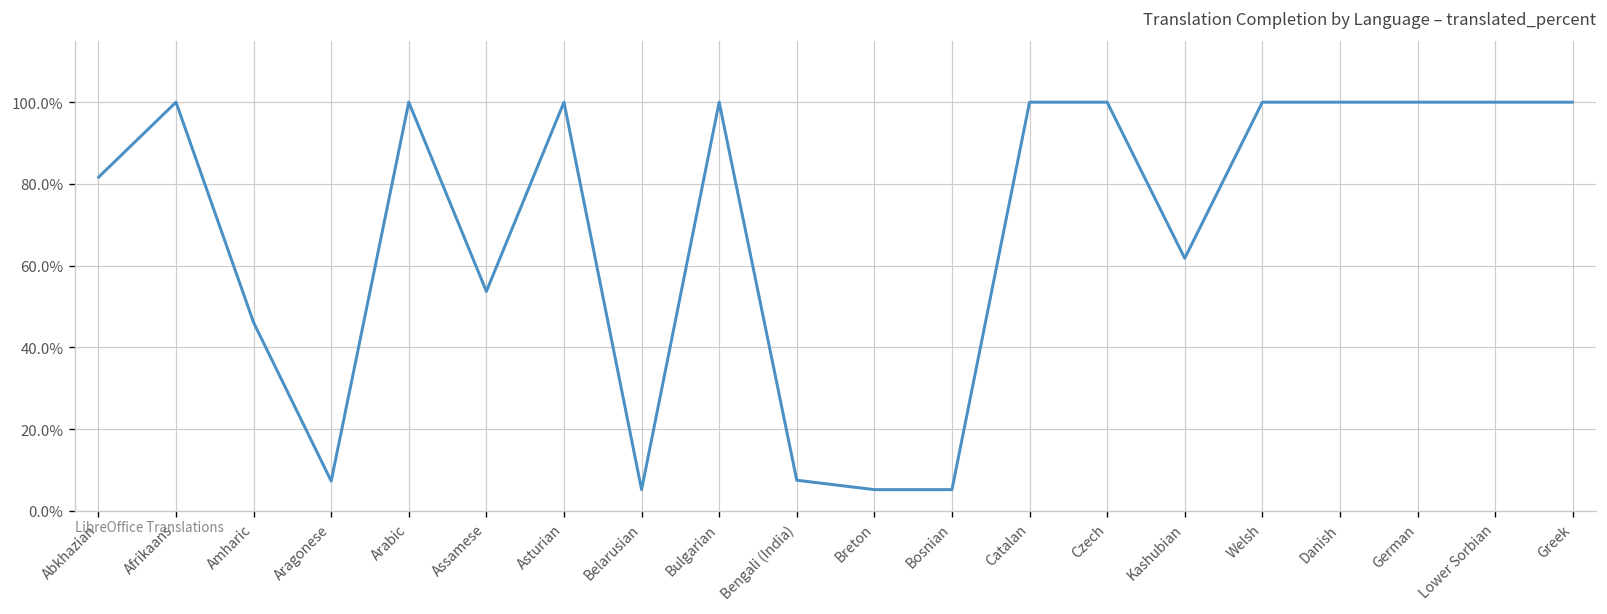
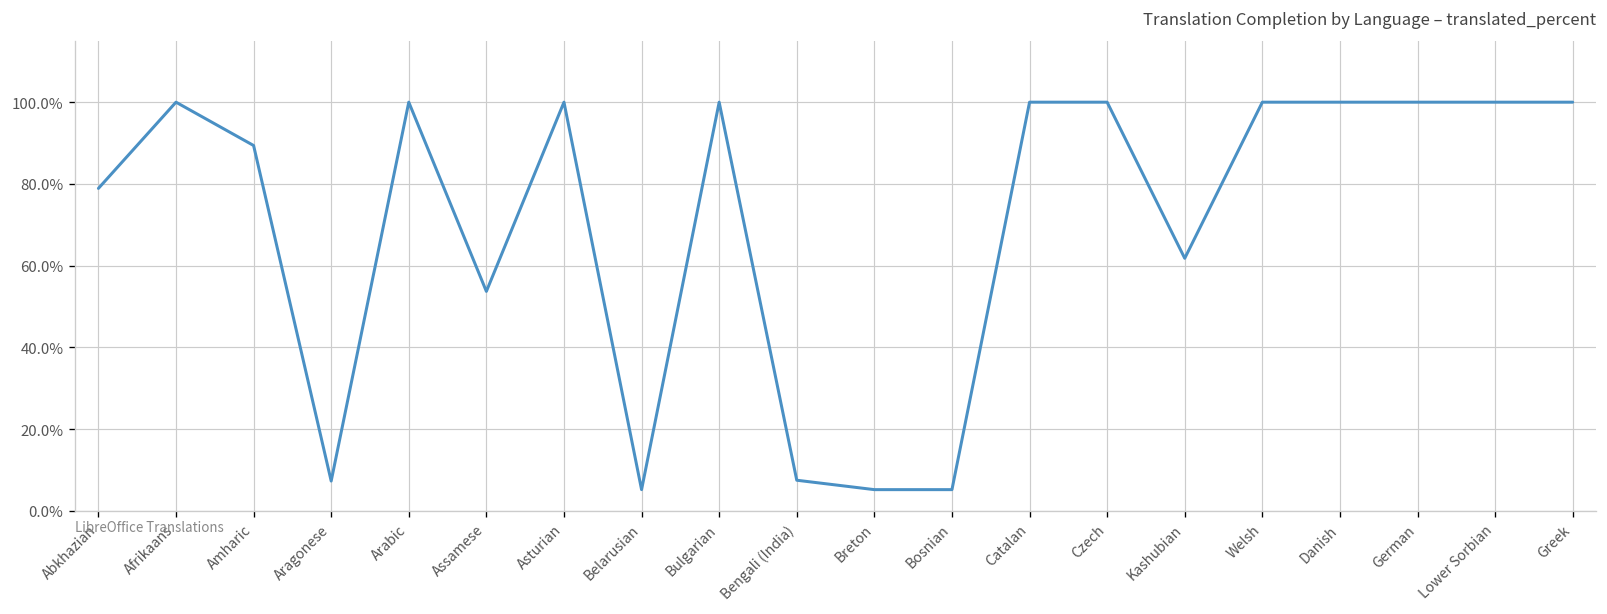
  {
-   "Abkhazian": "82%",
+   "Abkhazian": "79%",
    "Afrikaans": "100%",
-   "Amharic": "46%",
+   "Amharic": "89%",
    "Aragonese": "7%",
    "Arabic": "100%",
    "Assamese": "54%",
    "Asturian": "100%",
    "Belarusian": "5%",
    "Bulgarian": "100%",
    "Bengali (India)": "8%",
    "Breton": "5%",
    "Bosnian": "5%",
    "Catalan": "100%",
    "Czech": "100%",
    "Kashubian": "62%",
    "Welsh": "100%",
    "Danish": "100%",
    "German": "100%",
    "Lower Sorbian": "100%",
    "Greek": "100%"
  }
